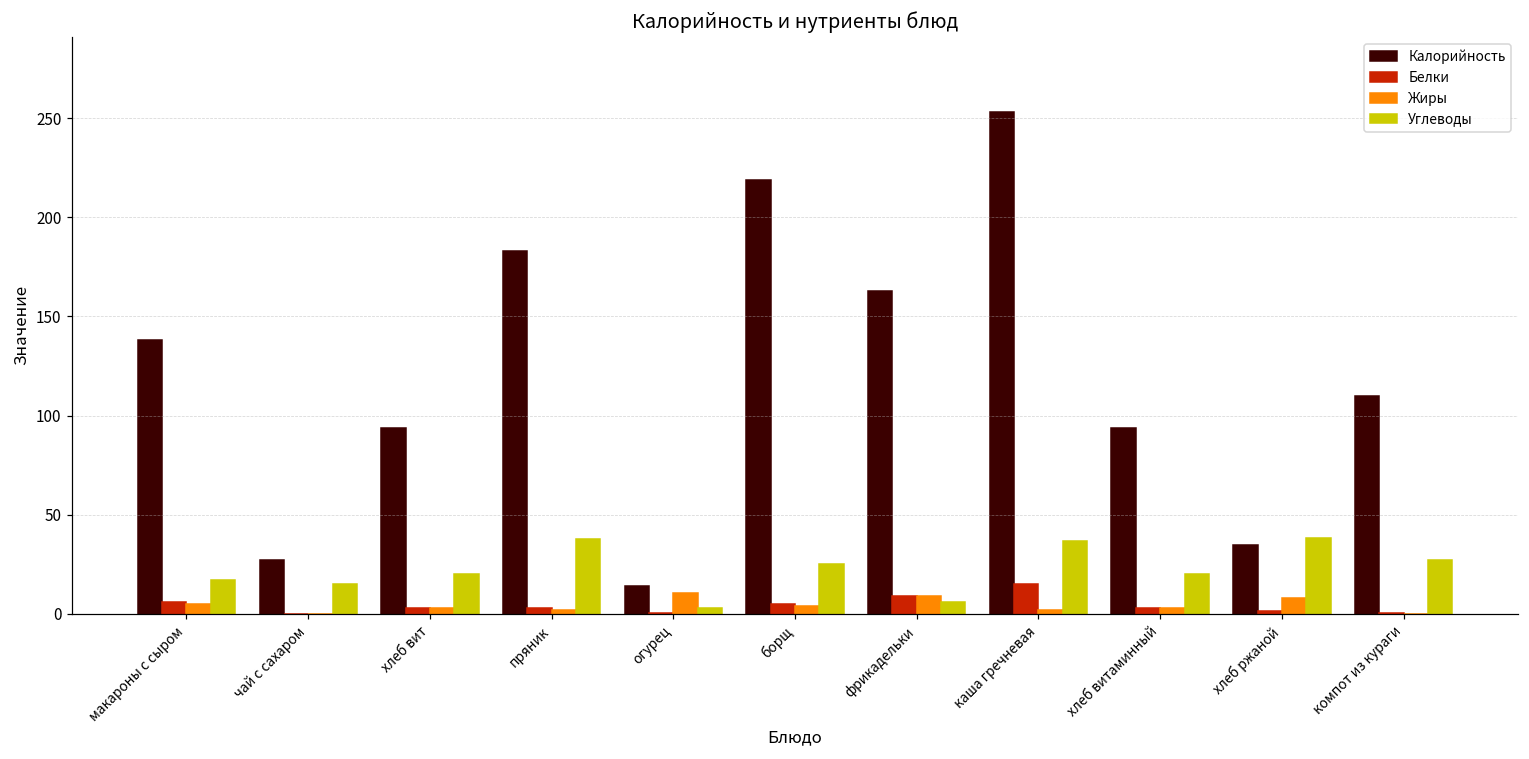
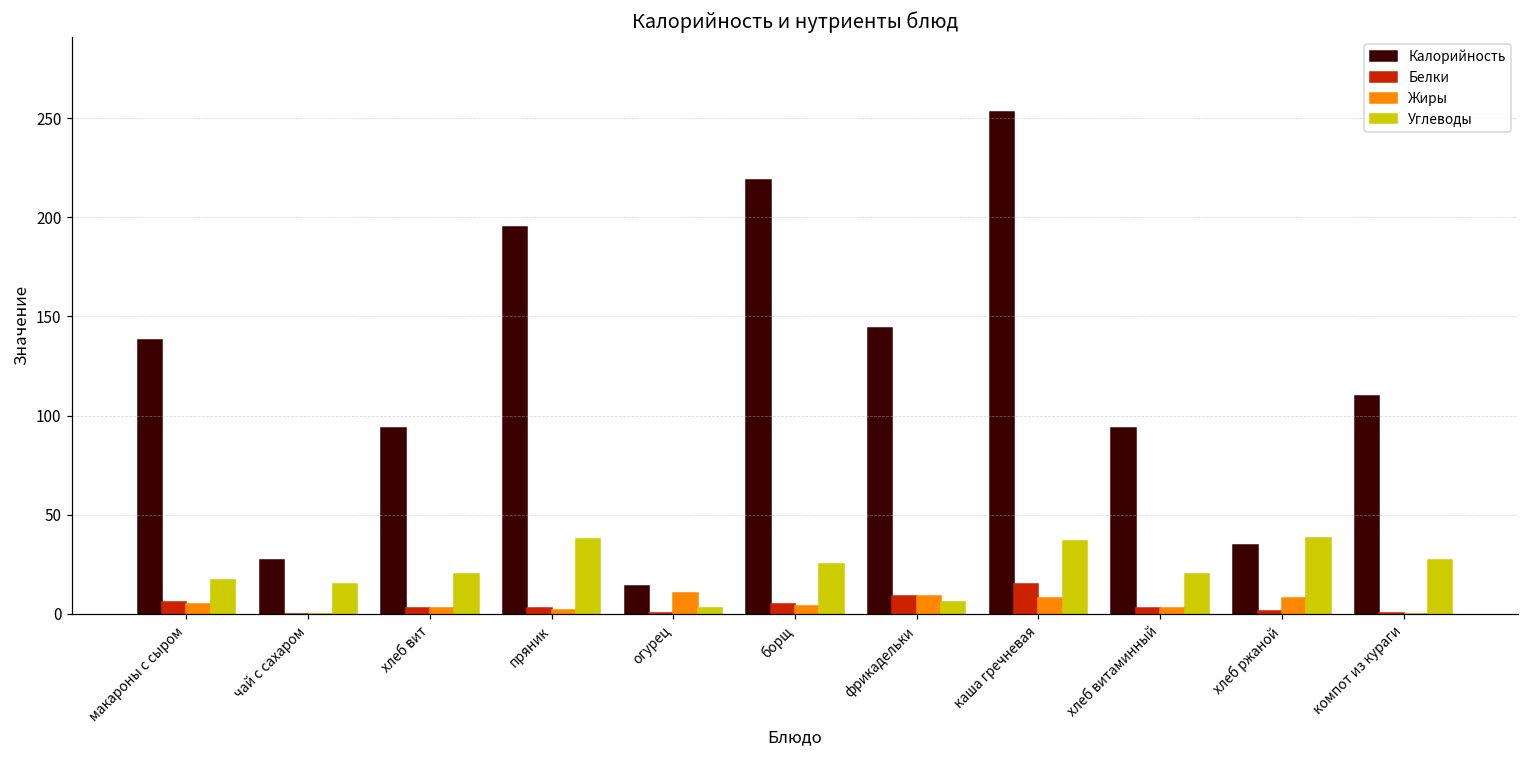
  {
    "Калорийность": {
      "макароны с сыром": 138,
      "чай с сахаром": 27,
      "хлеб вит": 94,
-     "пряник": 183,
+     "пряник": 195,
      "огурец": 14,
      "борщ": 219,
-     "фрикадельки": 163,
+     "фрикадельки": 144,
      "каша гречневая": 253,
      "хлеб витаминный": 94,
      "хлеб ржаной": 35,
      "компот из кураги": 110
    },
    "Белки": {
      "макароны с сыром": 6,
      "хлеб вит": 3,
      "пряник": 3,
      "борщ": 5,
      "фрикадельки": 9,
      "каша гречневая": 15,
      "хлеб витаминный": 3
    },
    "Жиры": {
      "макароны с сыром": 5,
      "чай с сахаром": 0,
      "хлеб вит": 3,
      "пряник": 2,
      "огурец": 10,
      "борщ": 4,
      "фрикадельки": 9,
-     "каша гречневая": 2,
+     "каша гречневая": 8,
      "хлеб витаминный": 3,
      "хлеб ржаной": 8,
      "компот из кураги": 0
    },
    "Углеводы": {
      "макароны с сыром": 17,
      "чай с сахаром": 15,
      "хлеб вит": 20,
      "пряник": 38,
      "огурец": 3,
      "борщ": 25,
      "фрикадельки": 6,
      "каша гречневая": 37,
      "хлеб витаминный": 20,
      "хлеб ржаной": 38,
      "компот из кураги": 27
    }
  }
